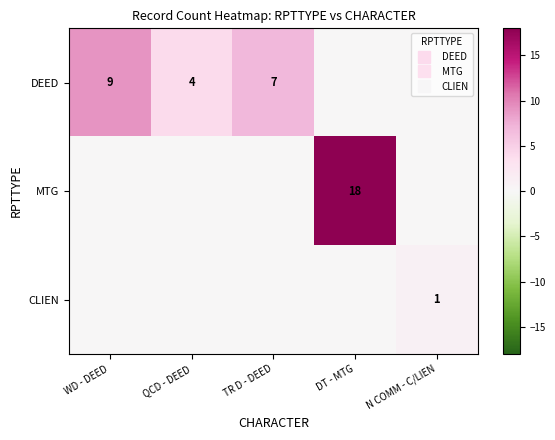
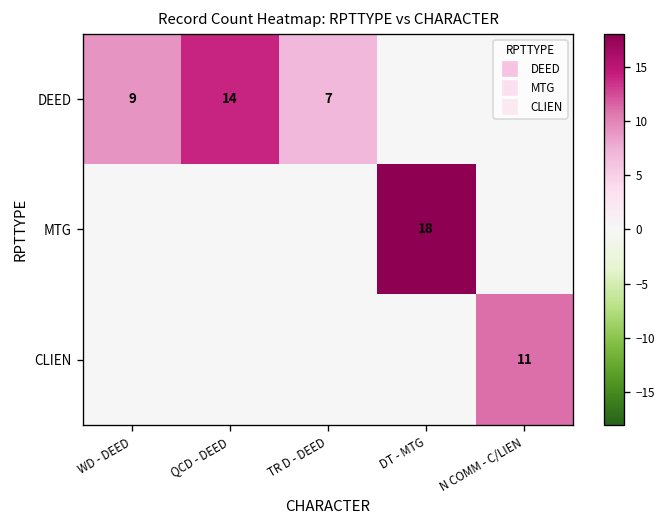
  {
    "DEED": {
      "WD - DEED": 9,
-     "QCD - DEED": 4,
+     "QCD - DEED": 14,
      "TR D - DEED": 7
    },
    "MTG": {
      "DT - MTG": 18
    },
    "CLIEN": {
-     "N COMM - C/LIEN": 1
+     "N COMM - C/LIEN": 11
    }
  }
